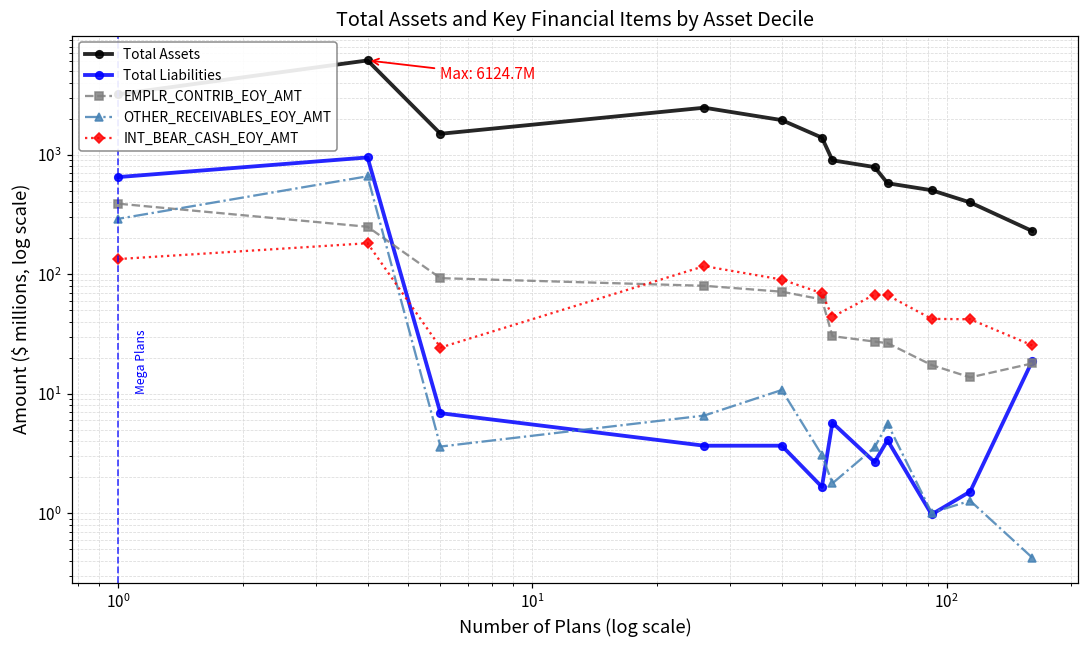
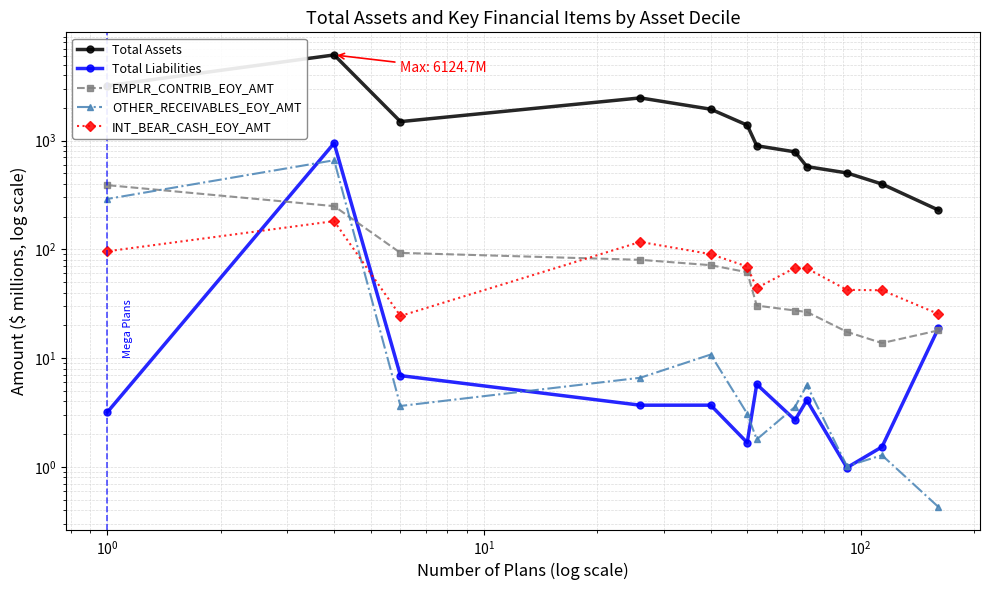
  {
    "Total Liabilities": {
-     "10^0": 600
+     "10^0": 3.2
    },
    "EMPLR_CONTRIB_EOY_AMT": {
      "10^0": 390
    },
    "OTHER_RECEIVABLES_EOY_AMT": {
      "10^0": 290
    },
    "INT_BEAR_CASH_EOY_AMT": {
-     "10^0": 130
+     "10^0": 100
    }
  }
